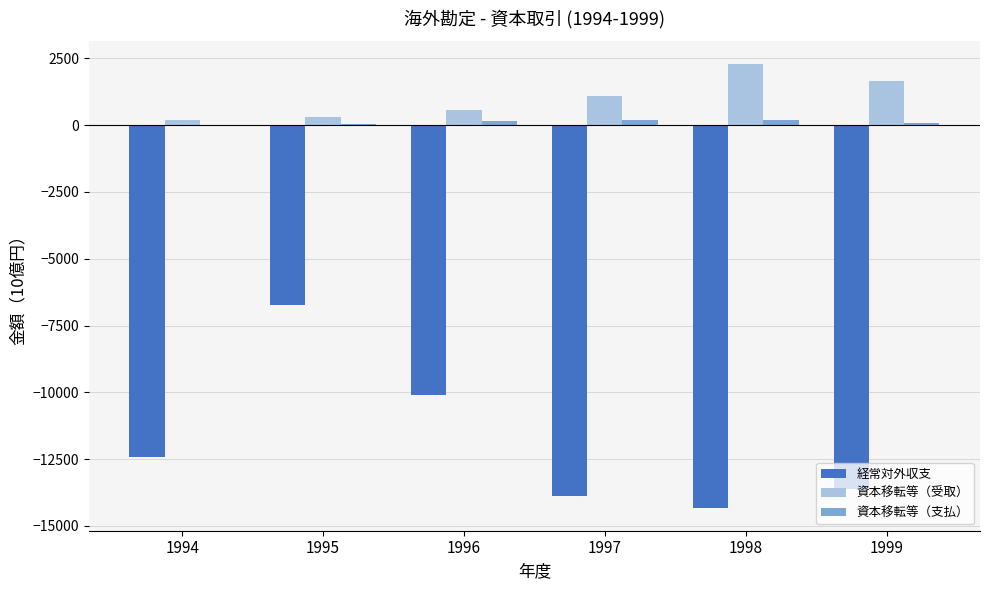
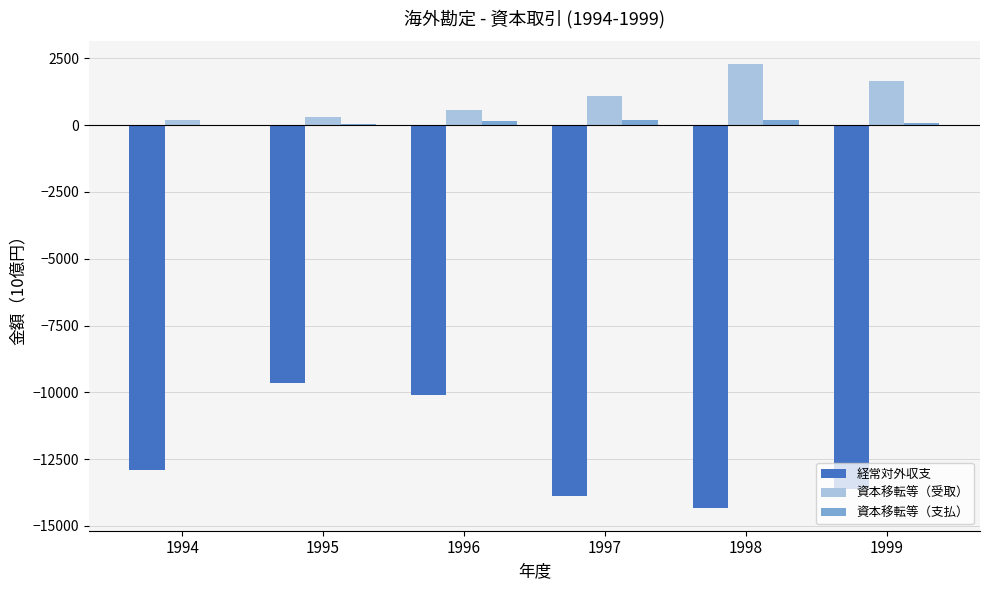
  {
    "経常対外収支": {
-     "1994": -12400,
-     "1995": -6700,
+     "1994": -12900,
+     "1995": -9700,
      "1996": -10100,
      "1997": -13900,
      "1998": -14300
    }
  }
